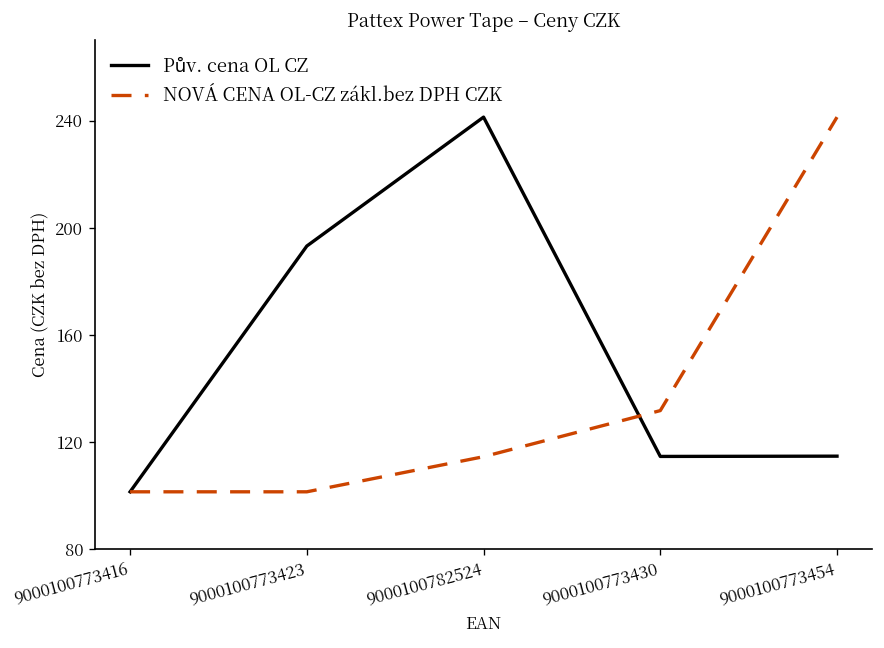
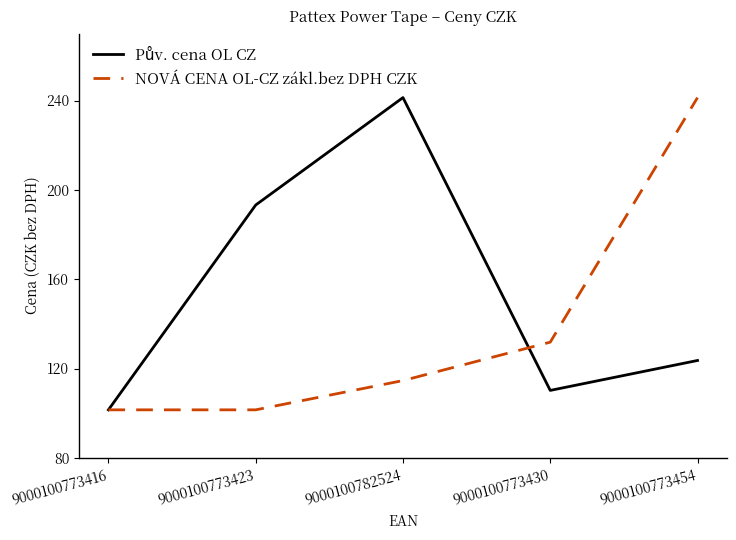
  {
    "Pův. cena OL CZ": {
      "9000100773423": 193,
      "9000100782524": 241,
-     "9000100773430": 115,
-     "9000100773454": 115
+     "9000100773430": 110,
+     "9000100773454": 124
    },
    "NOVÁ CENA OL-CZ zákl.bez DPH CZK": {
      "9000100773423": 102,
      "9000100782524": 115,
      "9000100773430": 132,
      "9000100773454": 241
    }
  }
